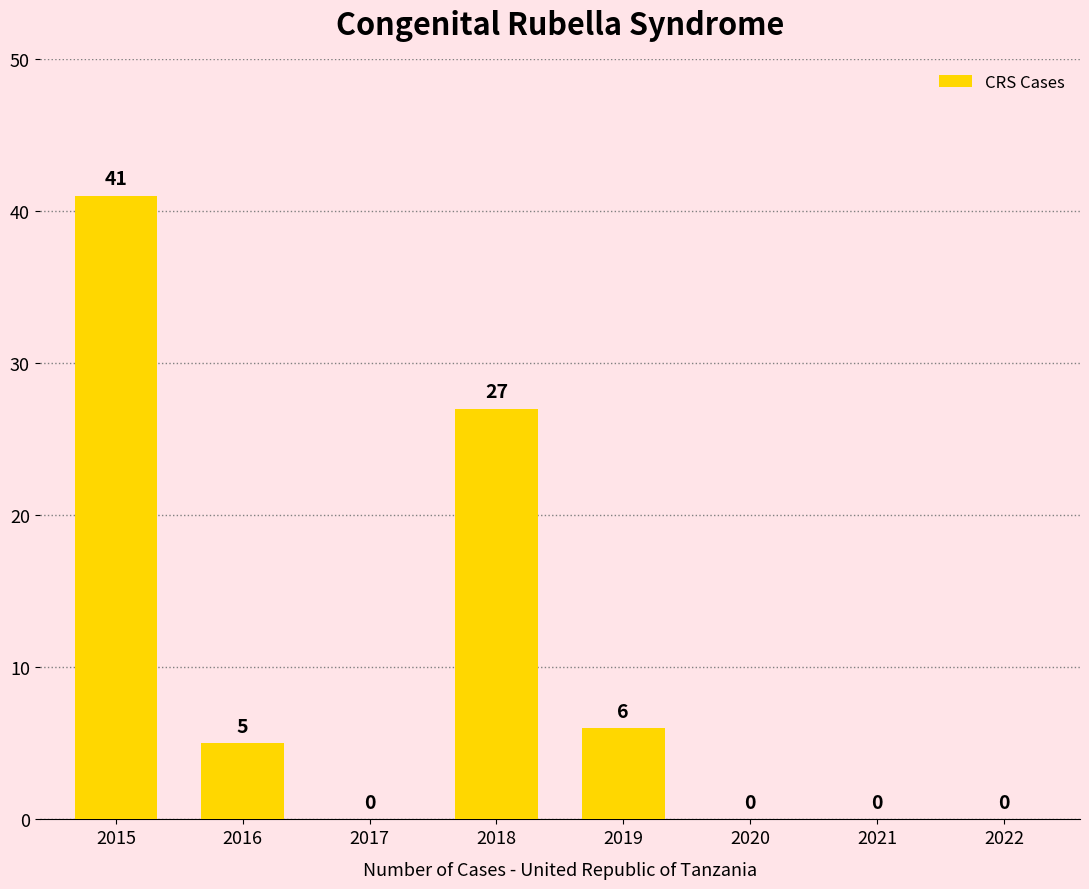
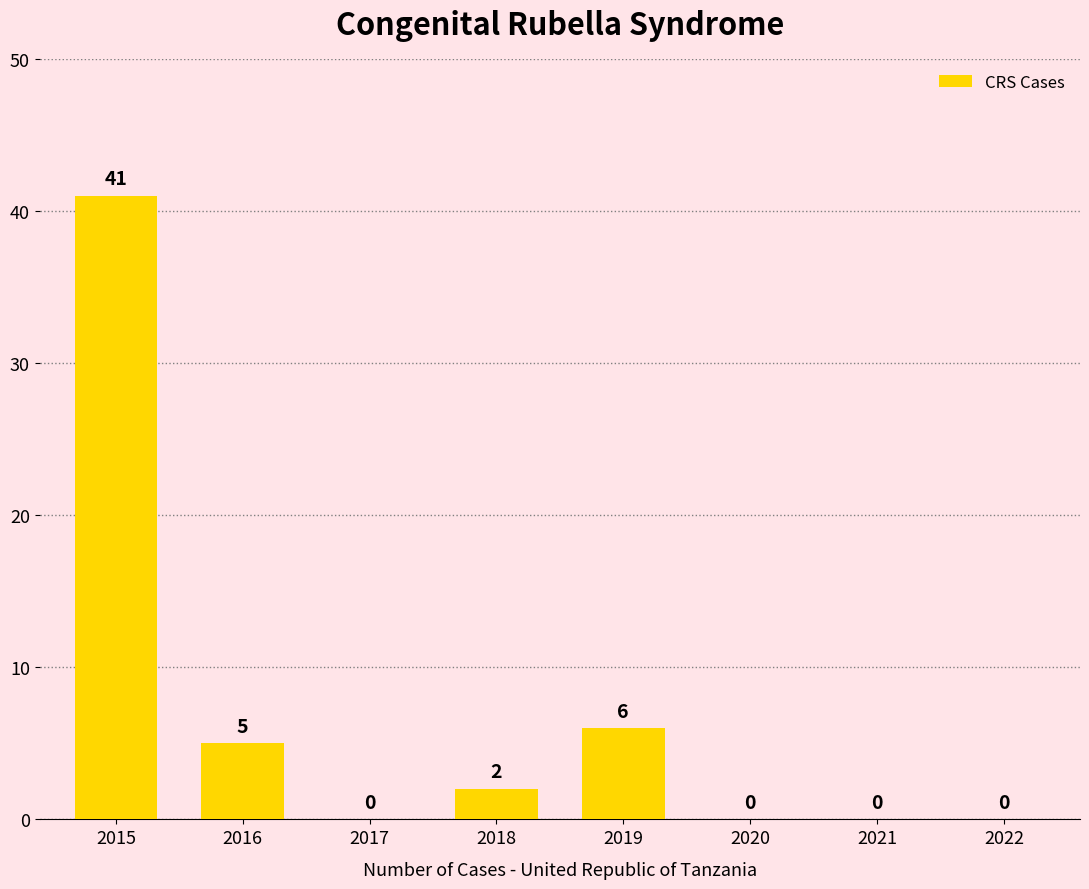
  {
    "2015": 41,
    "2016": 5,
    "2017": 0,
-   "2018": 27,
+   "2018": 2,
    "2019": 6,
    "2020": 0,
    "2021": 0,
    "2022": 0
  }
